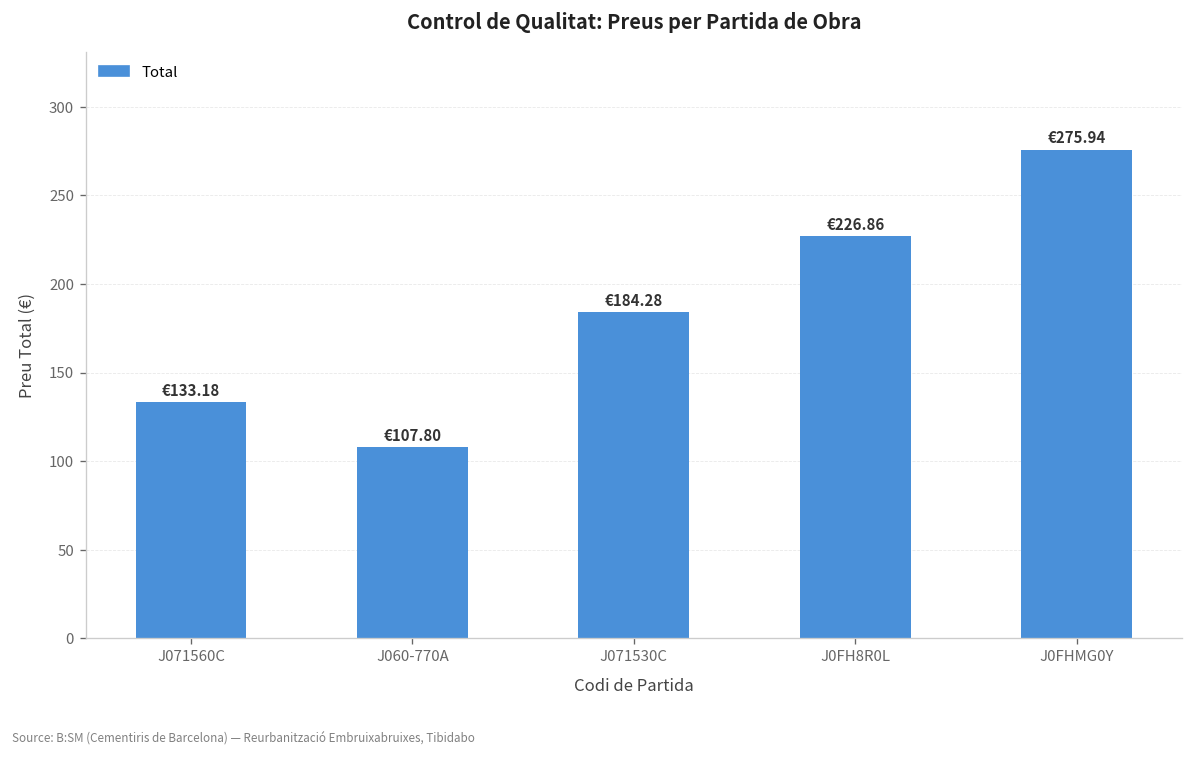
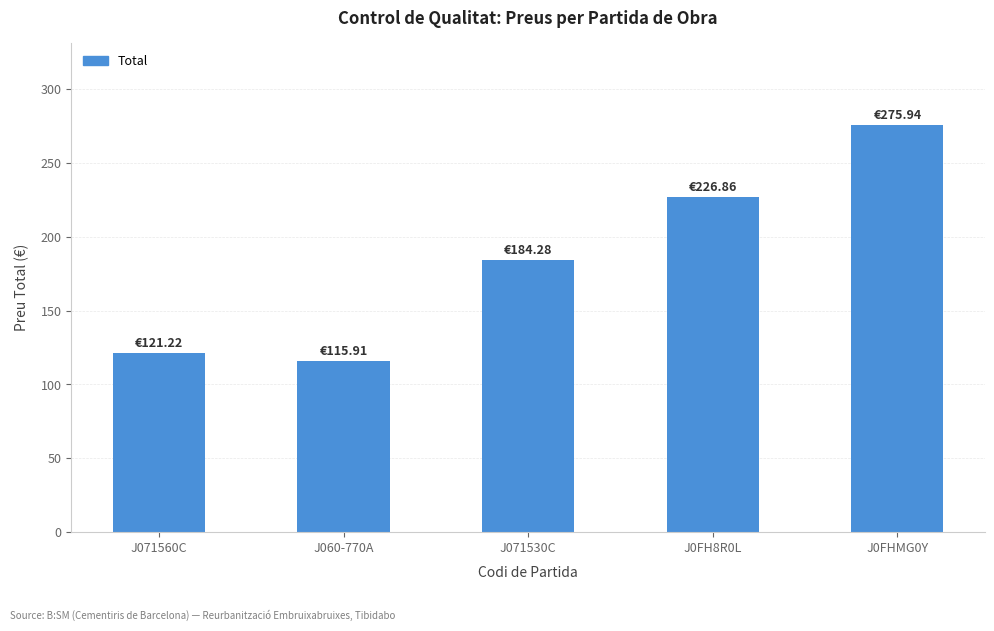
  {
-   "J071560C": "€133.18",
-   "J060-770A": "€107.80",
+   "J071560C": "€121.22",
+   "J060-770A": "€115.91",
    "J071530C": "€184.28",
    "J0FH8R0L": "€226.86",
    "J0FHMG0Y": "€275.94"
  }
